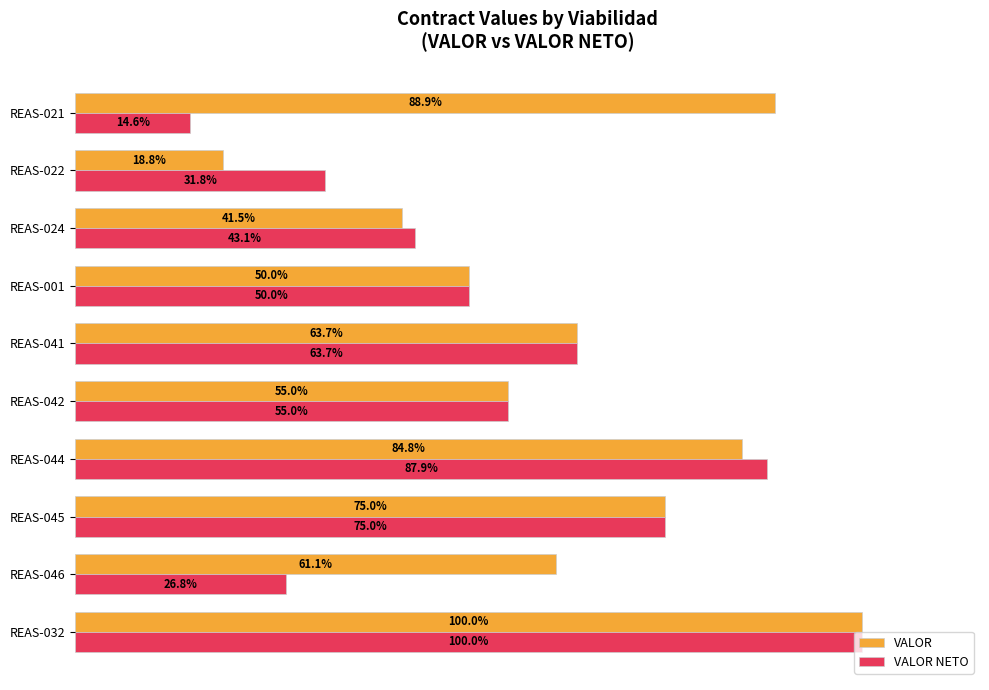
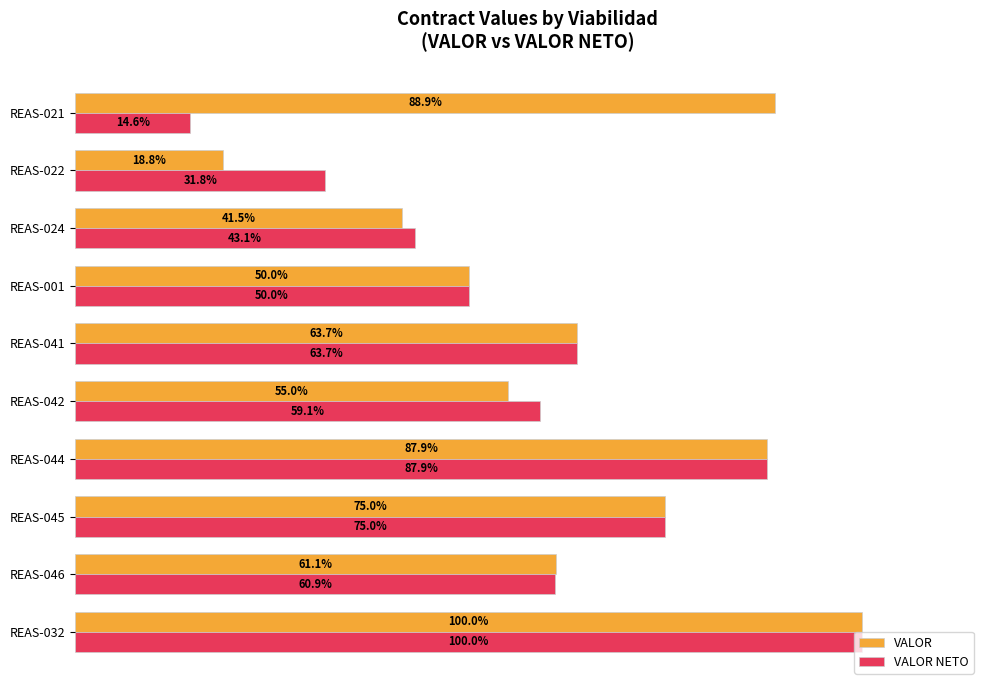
  {
    "VALOR": {
      "REAS-021": "88.9%",
      "REAS-022": "18.8%",
      "REAS-024": "41.5%",
      "REAS-001": "50.0%",
      "REAS-041": "63.7%",
      "REAS-042": "55.0%",
-     "REAS-044": "84.8%",
+     "REAS-044": "87.9%",
      "REAS-045": "75.0%",
      "REAS-046": "61.1%",
      "REAS-032": "100.0%"
    },
    "VALOR NETO": {
      "REAS-021": "14.6%",
      "REAS-022": "31.8%",
      "REAS-024": "43.1%",
      "REAS-001": "50.0%",
      "REAS-041": "63.7%",
-     "REAS-042": "55.0%",
+     "REAS-042": "59.1%",
      "REAS-044": "87.9%",
      "REAS-045": "75.0%",
-     "REAS-046": "26.8%"
+     "REAS-046": "60.9%"
    }
  }
